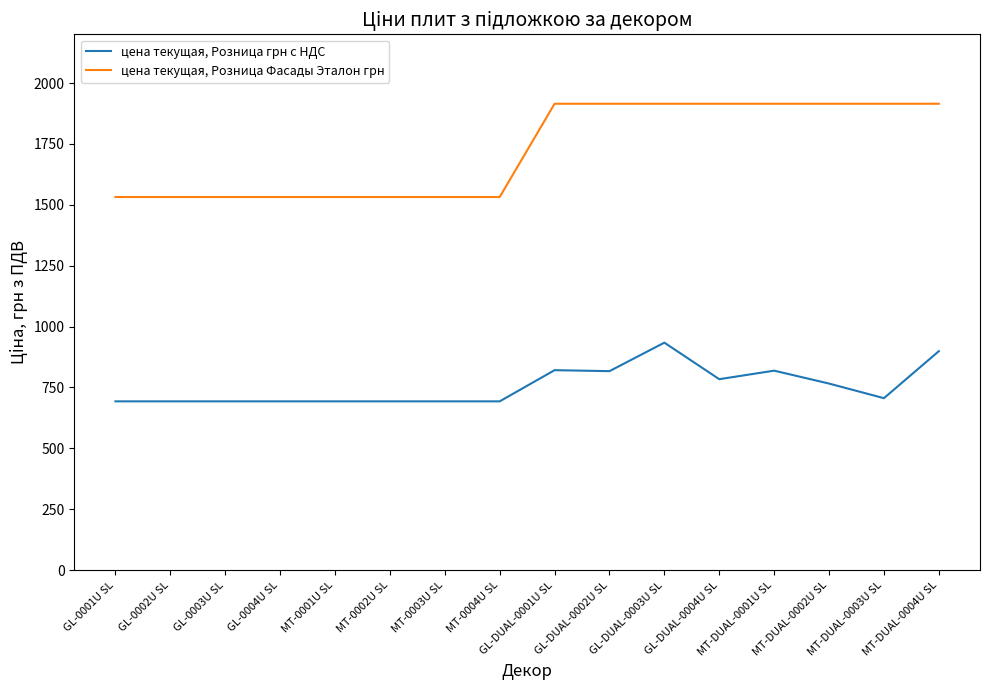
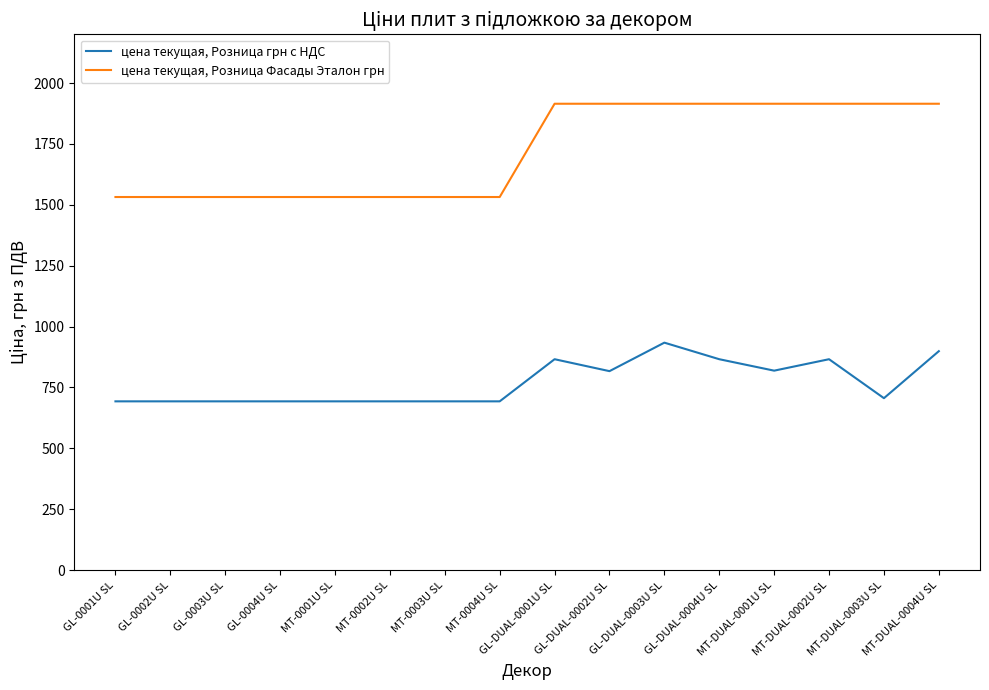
  {
    "цена текущая, Розница грн с НДС": {
      "GL-0001U SL": 690,
      "GL-0002U SL": 690,
      "GL-0003U SL": 690,
      "GL-0004U SL": 690,
      "MT-0001U SL": 690,
      "MT-0002U SL": 690,
      "MT-0003U SL": 690,
      "MT-0004U SL": 690,
-     "GL-DUAL-0001U SL": 820,
+     "GL-DUAL-0001U SL": 870,
      "GL-DUAL-0002U SL": 820,
      "GL-DUAL-0003U SL": 930,
-     "GL-DUAL-0004U SL": 780,
+     "GL-DUAL-0004U SL": 870,
      "MT-DUAL-0001U SL": 820,
-     "MT-DUAL-0002U SL": 770,
+     "MT-DUAL-0002U SL": 870,
      "MT-DUAL-0003U SL": 710,
      "MT-DUAL-0004U SL": 900
    },
    "цена текущая, Розница Фасады Эталон грн": {
      "GL-0001U SL": 1530,
      "GL-0002U SL": 1530,
      "GL-0003U SL": 1530,
      "GL-0004U SL": 1530,
      "MT-0001U SL": 1530,
      "MT-0002U SL": 1530,
      "MT-0003U SL": 1530,
      "MT-0004U SL": 1530,
      "GL-DUAL-0001U SL": 1920,
      "GL-DUAL-0002U SL": 1920,
      "GL-DUAL-0003U SL": 1920,
      "GL-DUAL-0004U SL": 1920,
      "MT-DUAL-0001U SL": 1920,
      "MT-DUAL-0002U SL": 1920,
      "MT-DUAL-0003U SL": 1920,
      "MT-DUAL-0004U SL": 1920
    }
  }
